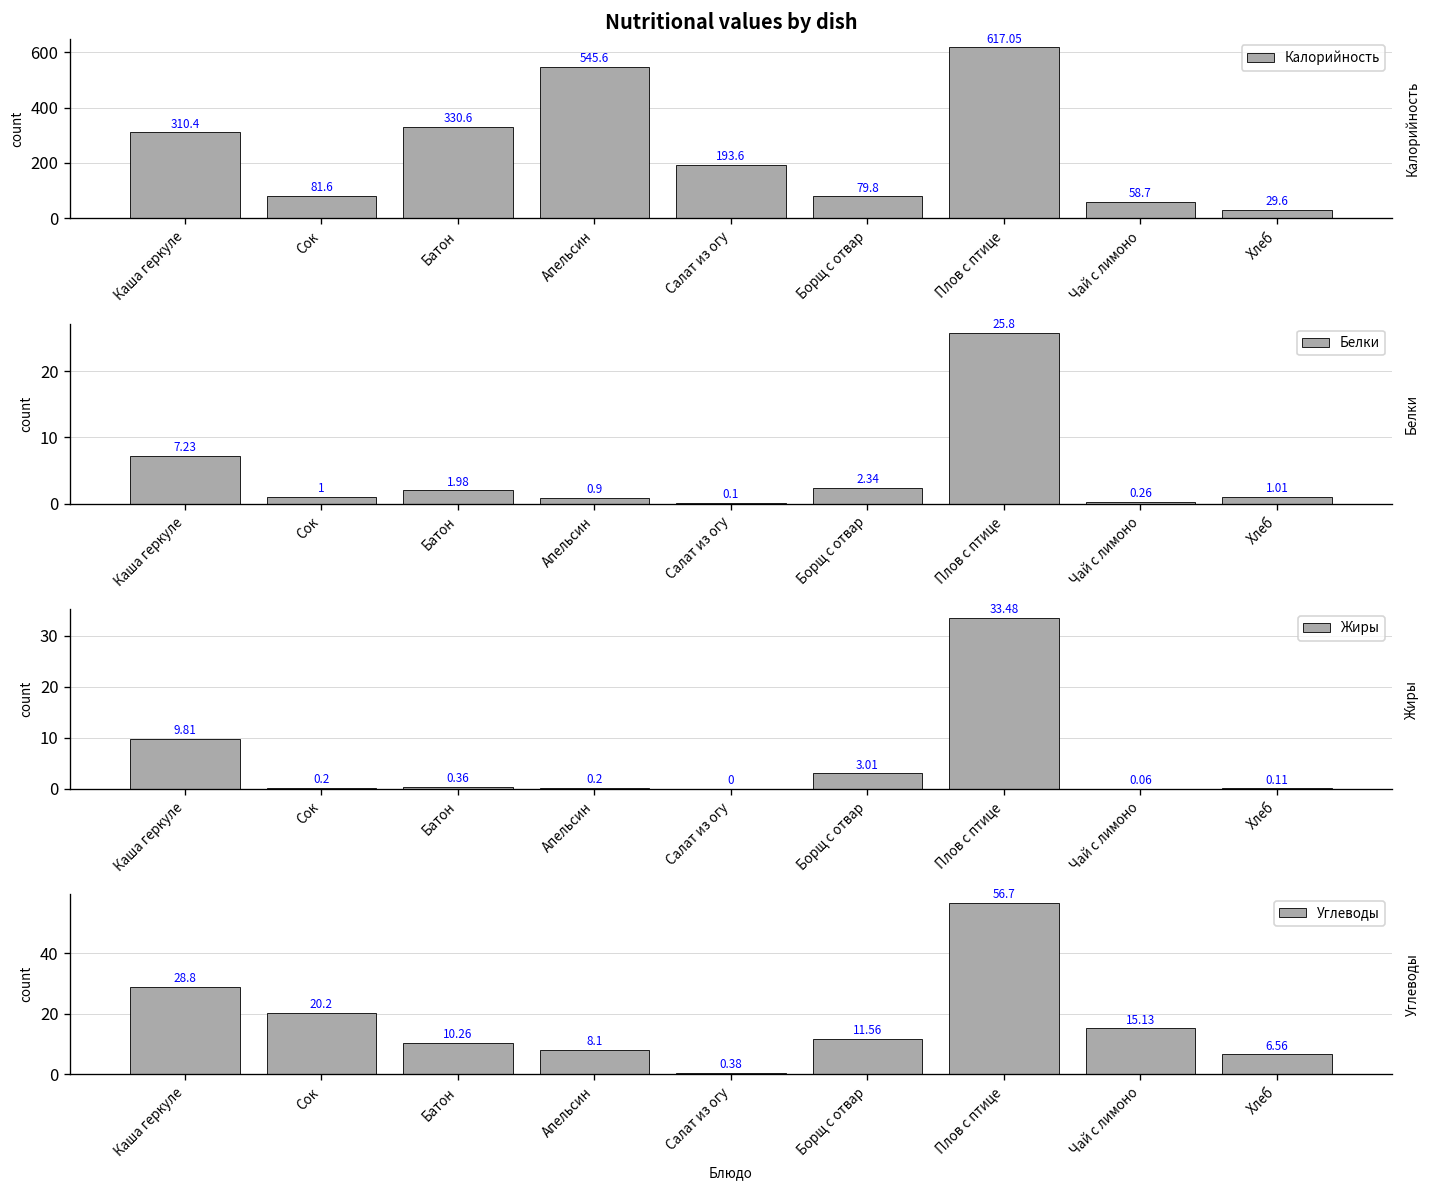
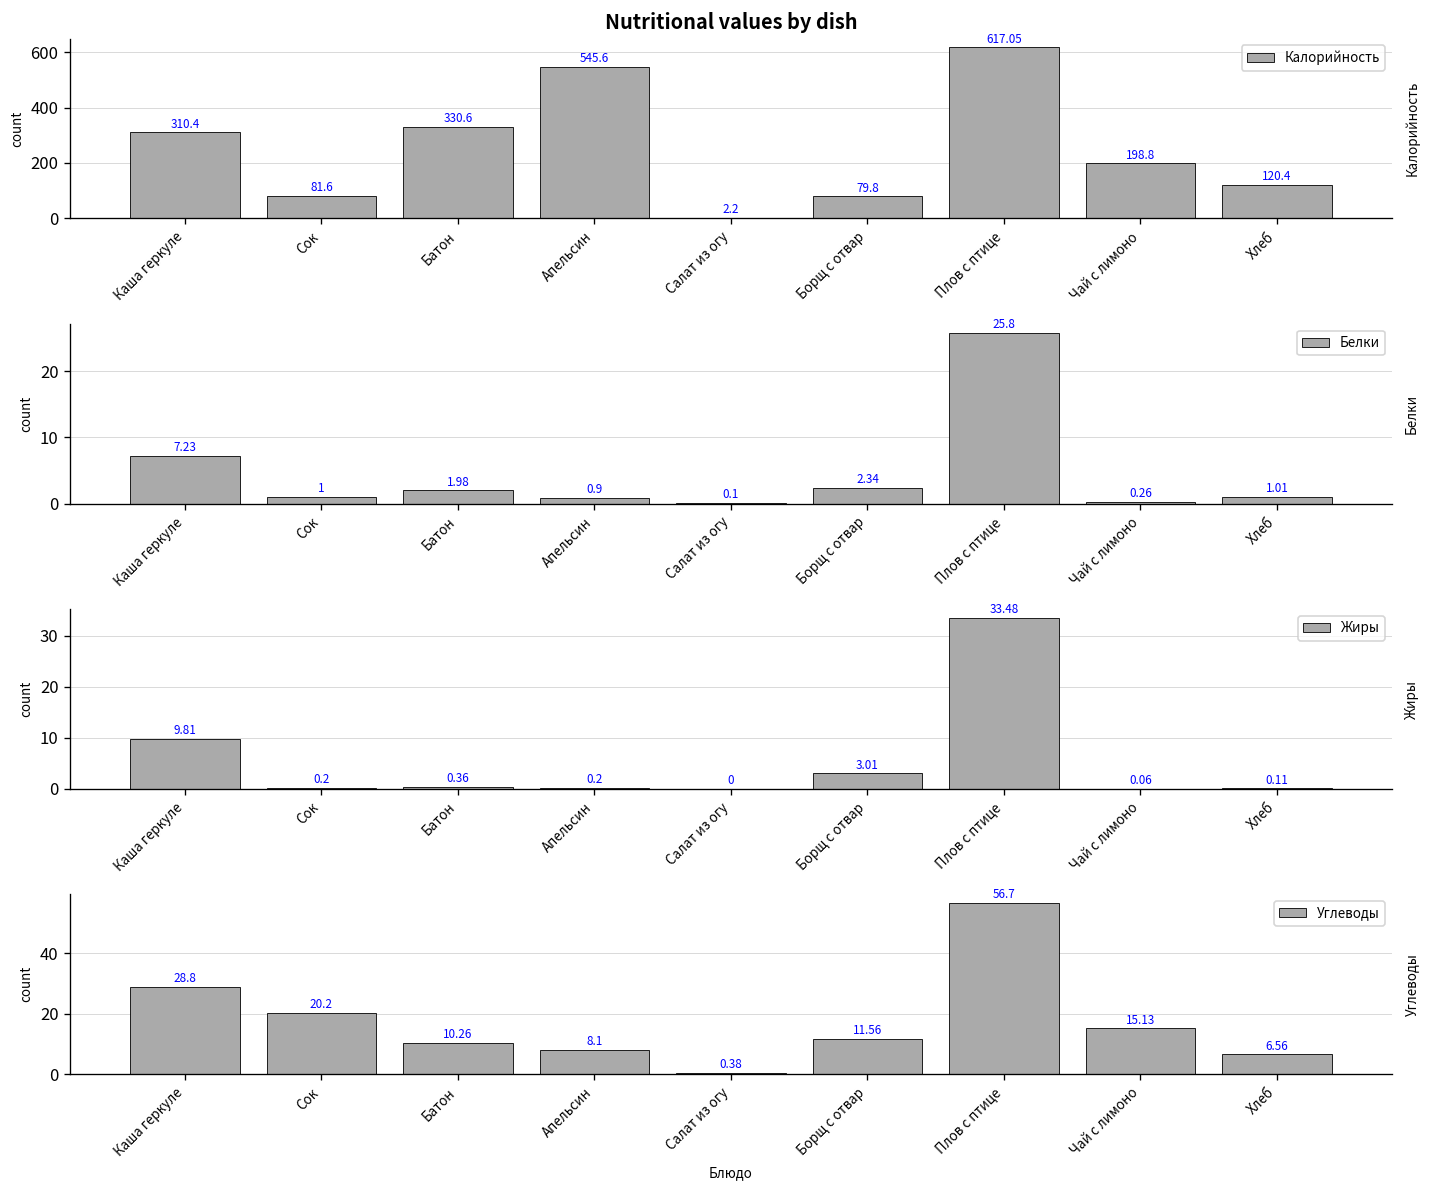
  {
    "Nutritional values by dish": {
      "Каша геркуле": 310.4,
      "Сок": 81.6,
      "Батон": 330.6,
      "Апельсин": 545.6,
-     "Салат из огу": 193.6,
+     "Салат из огу": 2.2,
      "Борщ с отвар": 79.8,
      "Плов с птице": 617.05,
-     "Чай с лимоно": 58.7,
-     "Хлеб": 29.6
+     "Чай с лимоно": 198.8,
+     "Хлеб": 120.4
    }
  }
